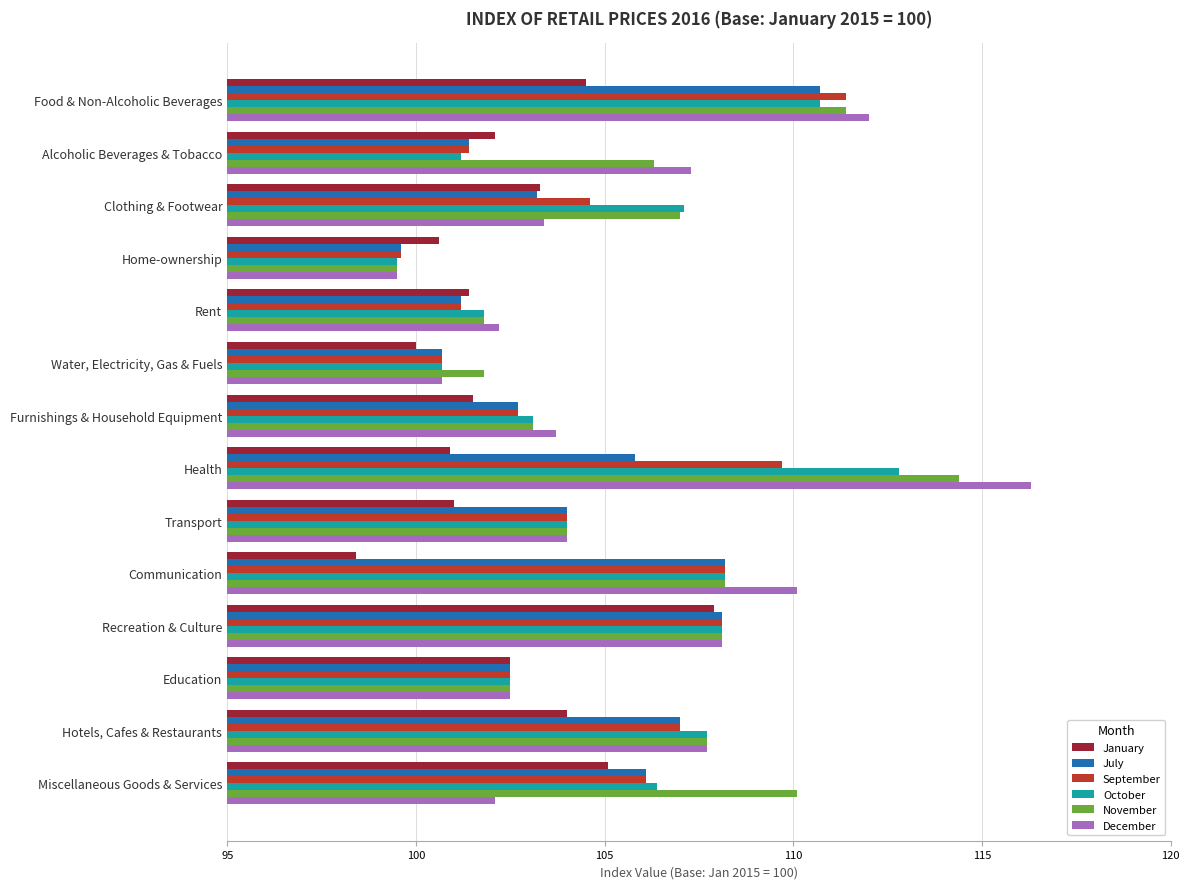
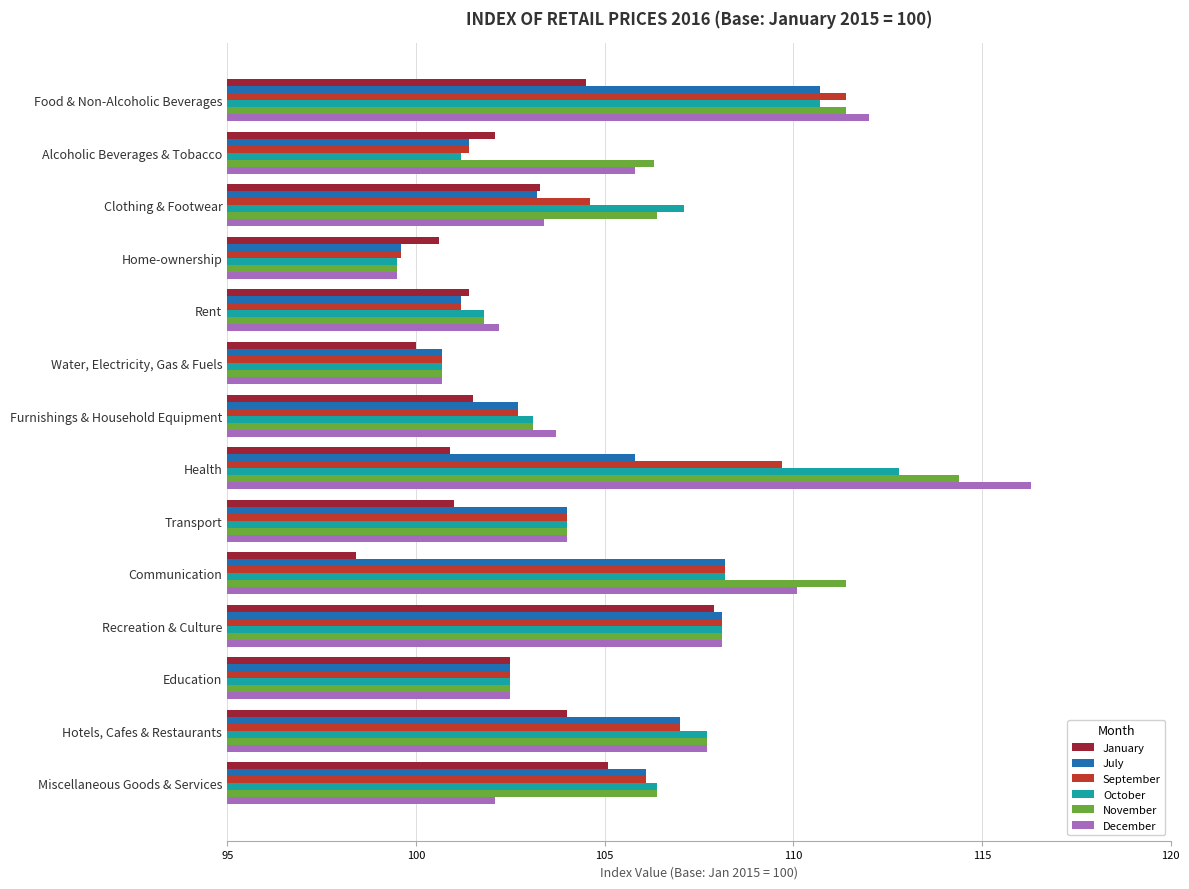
  {
    "November": {
      "Food & Non-Alcoholic Beverages": 111.4,
      "Alcoholic Beverages & Tobacco": 106.3,
-     "Clothing & Footwear": 107.0,
+     "Clothing & Footwear": 106.4,
      "Home-ownership": 99.5,
      "Rent": 101.8,
-     "Water, Electricity, Gas & Fuels": 101.8,
+     "Water, Electricity, Gas & Fuels": 100.7,
      "Furnishings & Household Equipment": 103.1,
      "Health": 114.4,
      "Transport": 104.0,
-     "Communication": 108.2,
+     "Communication": 111.4,
      "Recreation & Culture": 108.1,
      "Education": 102.5,
      "Hotels, Cafes & Restaurants": 107.7,
-     "Miscellaneous Goods & Services": 110.1
+     "Miscellaneous Goods & Services": 106.4
    },
    "December": {
      "Food & Non-Alcoholic Beverages": 112.0,
-     "Alcoholic Beverages & Tobacco": 107.3,
+     "Alcoholic Beverages & Tobacco": 105.8,
      "Clothing & Footwear": 103.4,
      "Home-ownership": 99.5,
      "Rent": 102.2,
      "Water, Electricity, Gas & Fuels": 100.7,
      "Furnishings & Household Equipment": 103.7,
      "Health": 116.3,
      "Transport": 104.0,
      "Communication": 110.1,
      "Recreation & Culture": 108.1,
      "Education": 102.5,
      "Hotels, Cafes & Restaurants": 107.7,
      "Miscellaneous Goods & Services": 102.1
    }
  }
